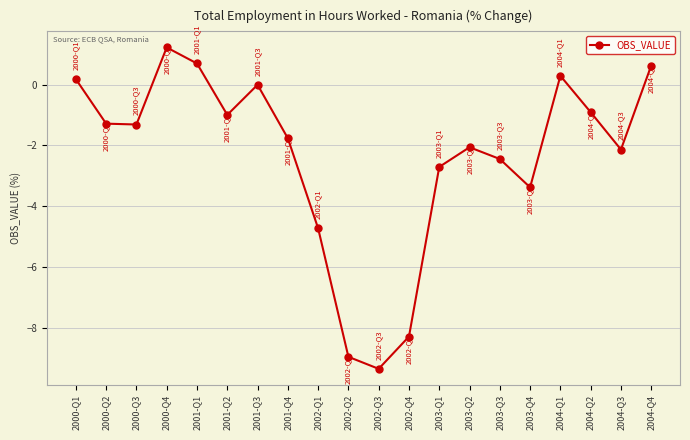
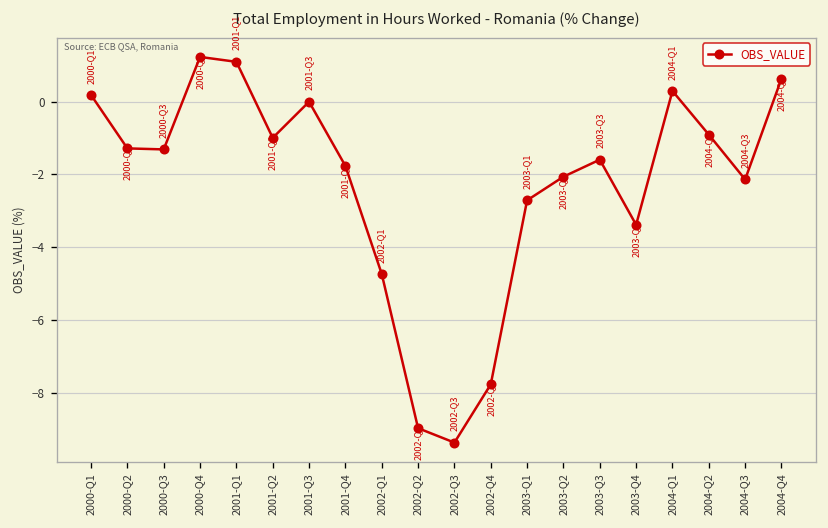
  {
-   "2001-Q1": 0.7,
-   "2002-Q4": -8.3,
-   "2003-Q3": -2.4
+   "2001-Q1": 1.1,
+   "2002-Q4": -7.8,
+   "2003-Q3": -1.6
  }
